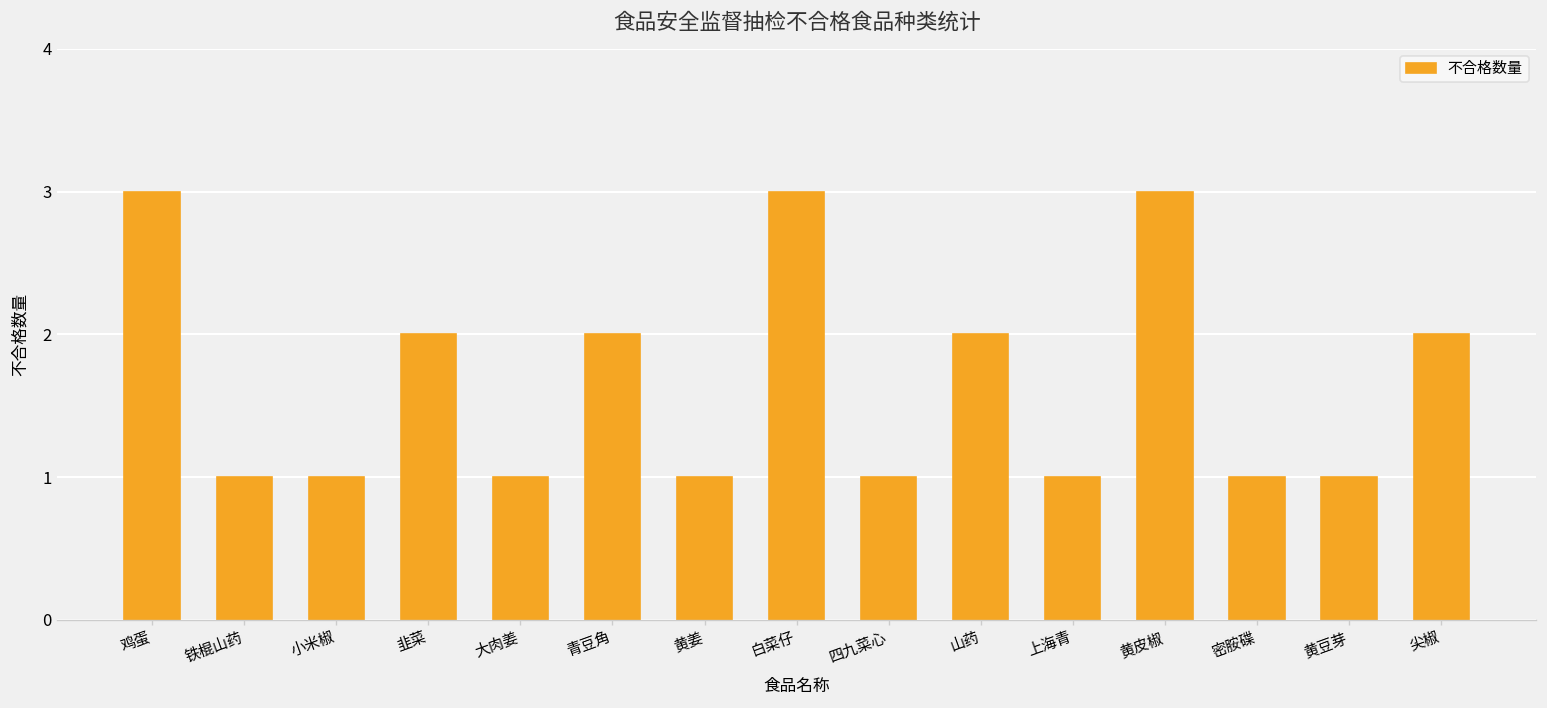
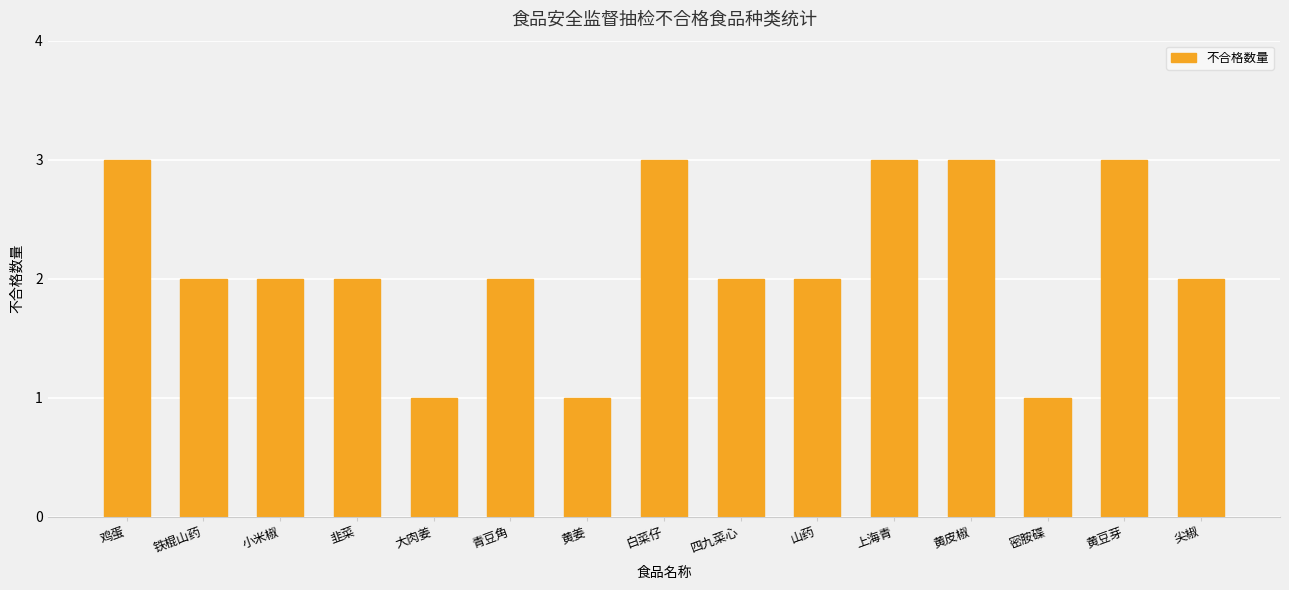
  {
    "鸡蛋": 3,
-   "铁棍山药": 1,
-   "小米椒": 1,
+   "铁棍山药": 2,
+   "小米椒": 2,
    "韭菜": 2,
    "大肉姜": 1,
    "青豆角": 2,
    "黄姜": 1,
    "白菜仔": 3,
-   "四九菜心": 1,
+   "四九菜心": 2,
    "山药": 2,
-   "上海青": 1,
+   "上海青": 3,
    "黄皮椒": 3,
    "密胺碟": 1,
-   "黄豆芽": 1,
+   "黄豆芽": 3,
    "尖椒": 2
  }
